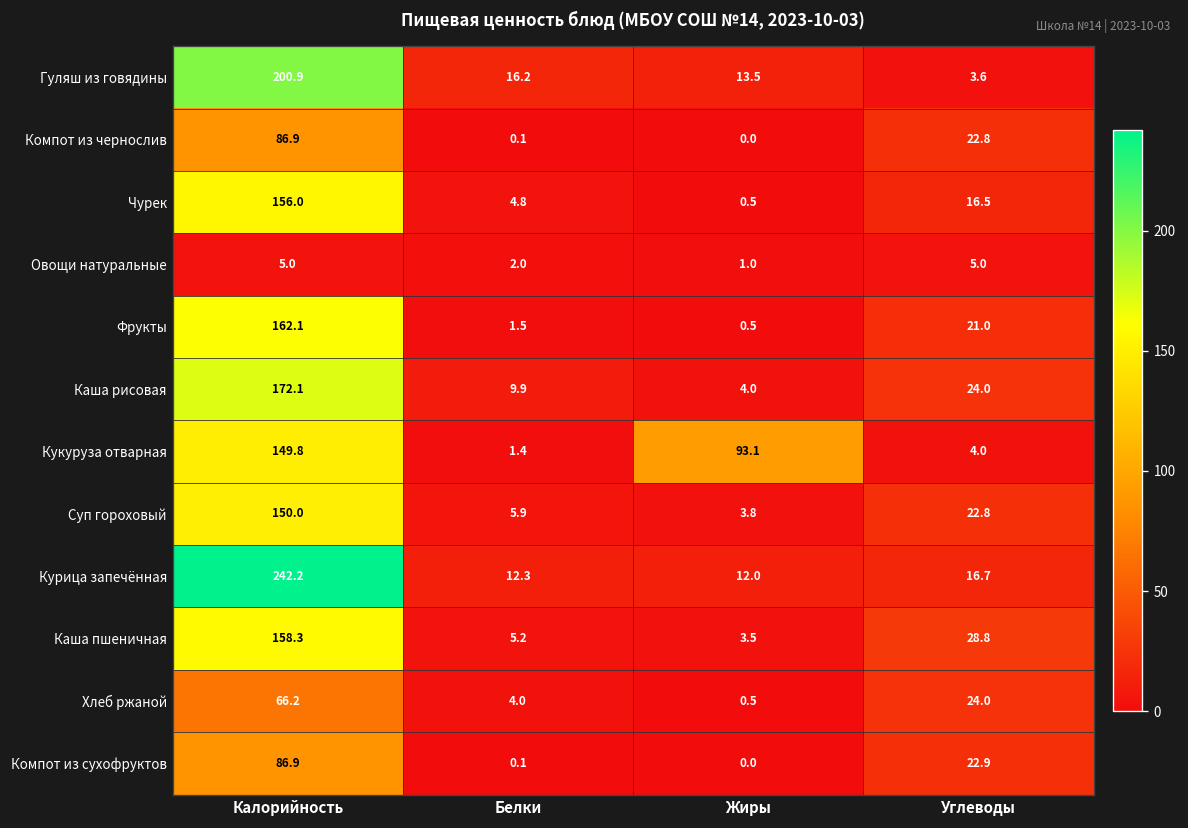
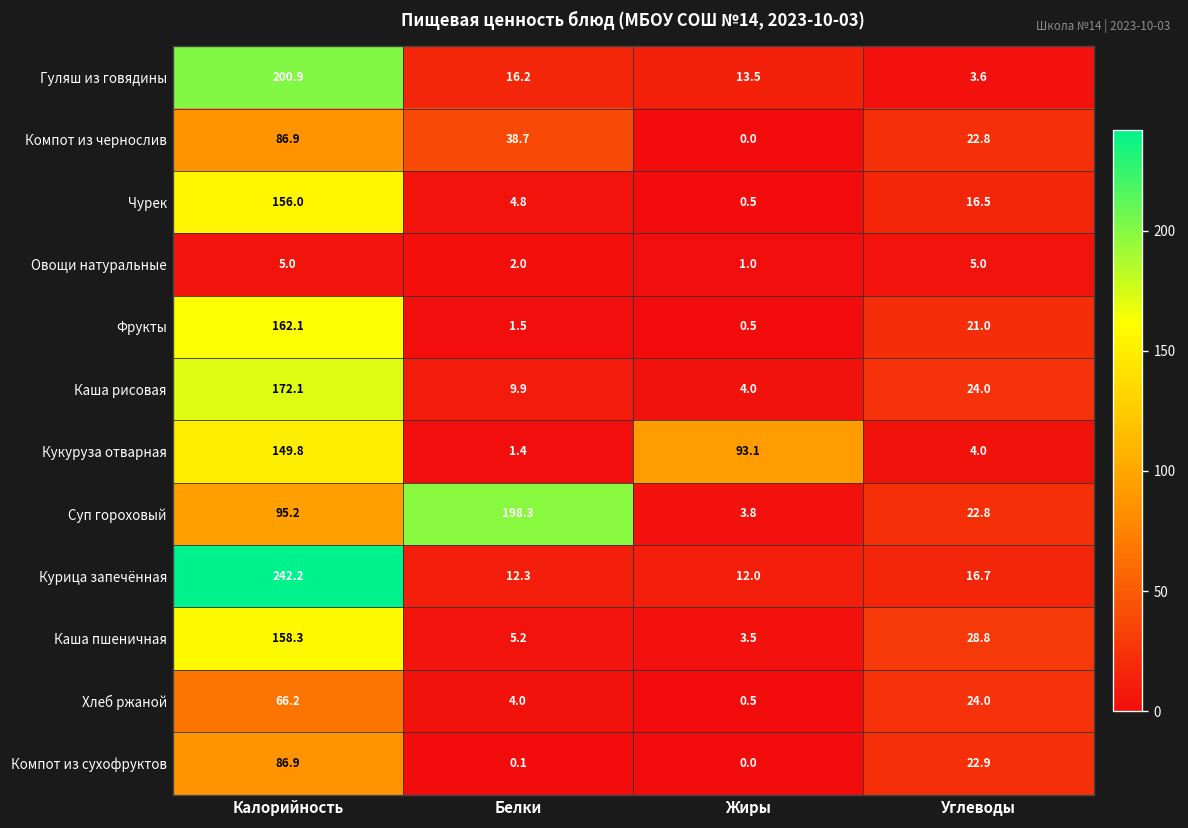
  {
    "Гуляш из говядины": {
      "Калорийность": 200.9,
      "Белки": 16.2,
      "Жиры": 13.5,
      "Углеводы": 3.6
    },
    "Компот из чернослив": {
      "Калорийность": 86.9,
-     "Белки": 0.1,
+     "Белки": 38.7,
      "Жиры": 0.0,
      "Углеводы": 22.8
    },
    "Чурек": {
      "Калорийность": 156.0,
      "Белки": 4.8,
      "Жиры": 0.5,
      "Углеводы": 16.5
    },
    "Овощи натуральные": {
      "Калорийность": 5.0,
      "Белки": 2.0,
      "Жиры": 1.0,
      "Углеводы": 5.0
    },
    "Фрукты": {
      "Калорийность": 162.1,
      "Белки": 1.5,
      "Жиры": 0.5,
      "Углеводы": 21.0
    },
    "Каша рисовая": {
      "Калорийность": 172.1,
      "Белки": 9.9,
      "Жиры": 4.0,
      "Углеводы": 24.0
    },
    "Кукуруза отварная": {
      "Калорийность": 149.8,
      "Белки": 1.4,
      "Жиры": 93.1,
      "Углеводы": 4.0
    },
    "Суп гороховый": {
-     "Калорийность": 150.0,
-     "Белки": 5.9,
+     "Калорийность": 95.2,
+     "Белки": 198.3,
      "Жиры": 3.8,
      "Углеводы": 22.8
    },
    "Курица запечённая": {
      "Калорийность": 242.2,
      "Белки": 12.3,
      "Жиры": 12.0,
      "Углеводы": 16.7
    },
    "Каша пшеничная": {
      "Калорийность": 158.3,
      "Белки": 5.2,
      "Жиры": 3.5,
      "Углеводы": 28.8
    },
    "Хлеб ржаной": {
      "Калорийность": 66.2,
      "Белки": 4.0,
      "Жиры": 0.5,
      "Углеводы": 24.0
    },
    "Компот из сухофруктов": {
      "Калорийность": 86.9,
      "Белки": 0.1,
      "Жиры": 0.0,
      "Углеводы": 22.9
    }
  }
